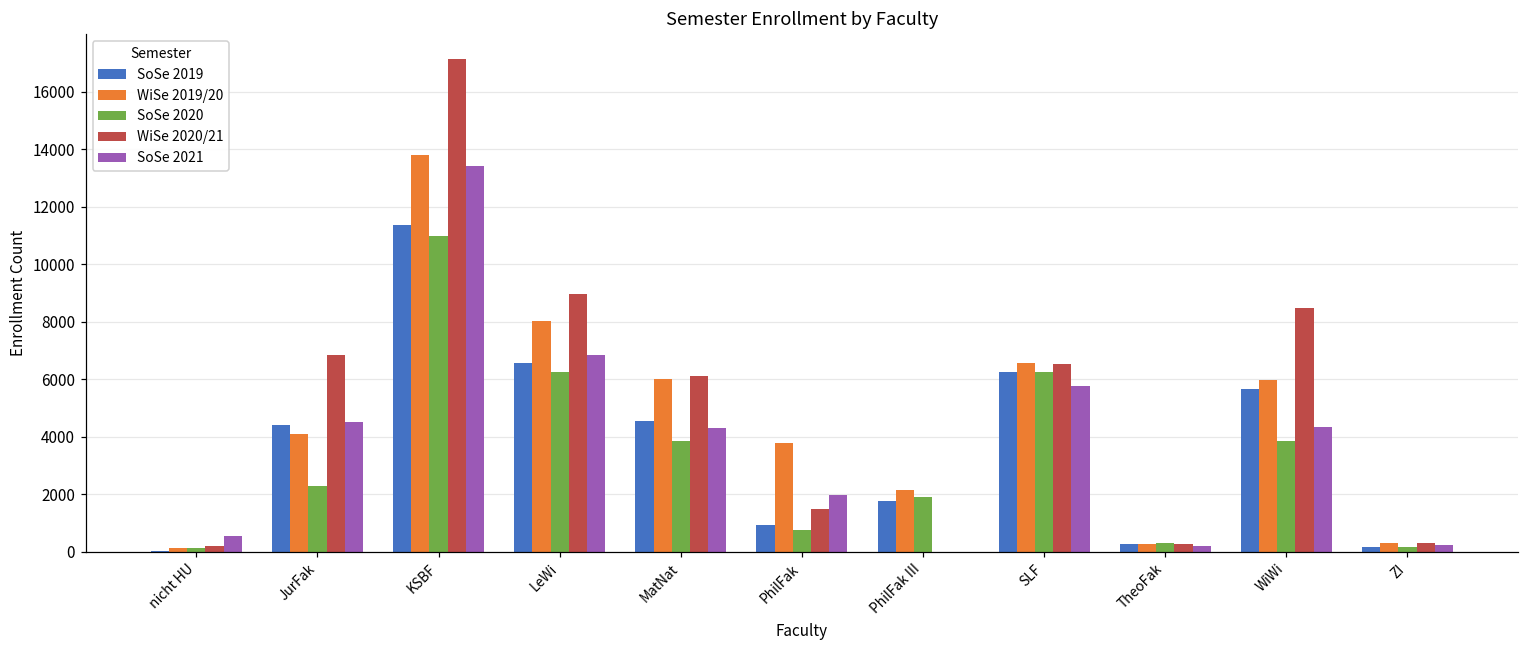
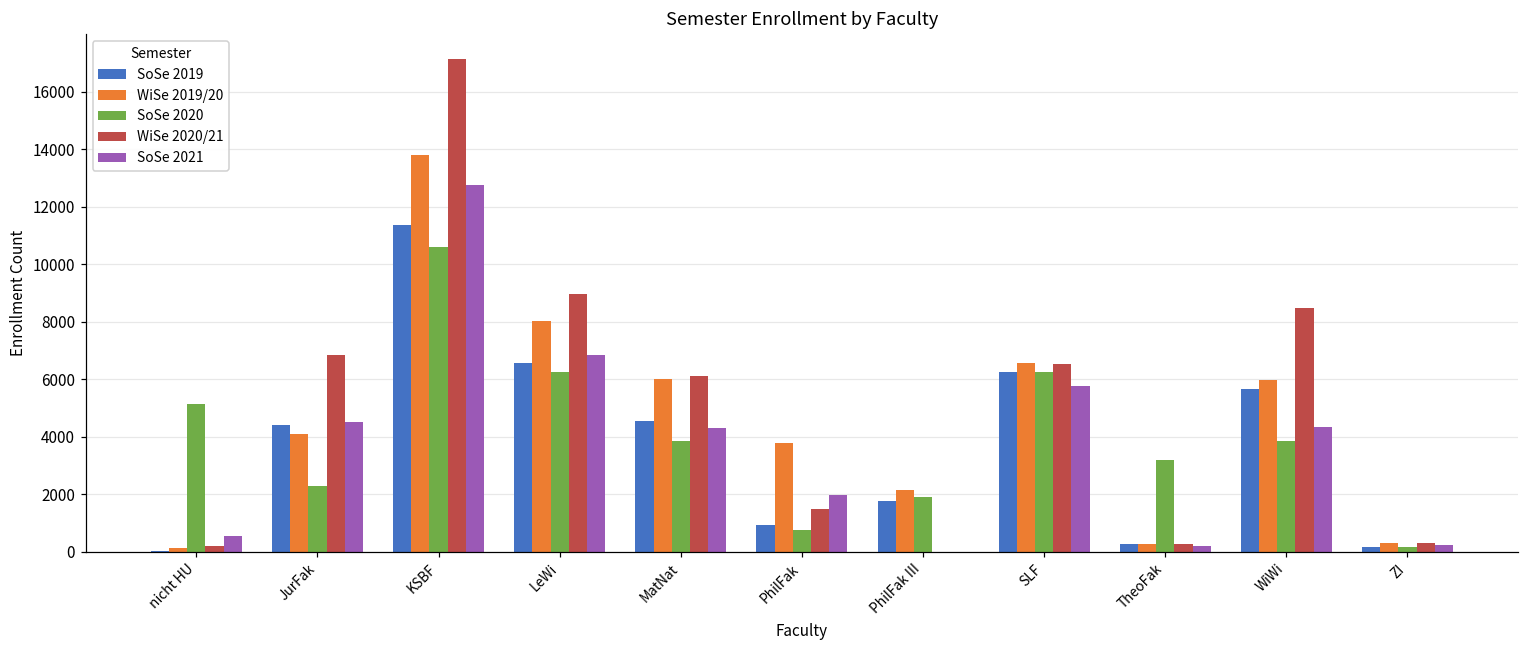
  {
    "SoSe 2019": {
      "JurFak": 4400,
      "KSBF": 11400,
      "LeWi": 6600,
      "MatNat": 4500,
      "PhilFak": 900,
      "PhilFak III": 1800,
      "SLF": 6200,
      "TheoFak": 200,
      "WiWi": 5600,
      "ZI": 200
    },
    "WiSe 2019/20": {
      "nicht HU": 100,
      "JurFak": 4100,
      "KSBF": 13800,
      "LeWi": 8000,
      "MatNat": 6000,
      "PhilFak": 3800,
      "PhilFak III": 2200,
      "SLF": 6600,
      "TheoFak": 300,
      "WiWi": 6000,
      "ZI": 300
    },
    "SoSe 2020": {
-     "nicht HU": 100,
+     "nicht HU": 5100,
      "JurFak": 2300,
-     "KSBF": 11000,
+     "KSBF": 10600,
      "LeWi": 6200,
      "MatNat": 3800,
      "PhilFak": 800,
      "PhilFak III": 1900,
      "SLF": 6200,
-     "TheoFak": 300,
+     "TheoFak": 3200,
      "WiWi": 3800,
      "ZI": 200
    },
    "WiSe 2020/21": {
      "nicht HU": 200,
      "JurFak": 6800,
      "KSBF": 17100,
      "LeWi": 8900,
      "MatNat": 6100,
      "PhilFak": 1500,
      "PhilFak III": 0,
      "SLF": 6500,
      "TheoFak": 300,
      "WiWi": 8500,
      "ZI": 300
    },
    "SoSe 2021": {
      "nicht HU": 600,
      "JurFak": 4500,
-     "KSBF": 13400,
+     "KSBF": 12700,
      "LeWi": 6900,
      "MatNat": 4300,
      "PhilFak": 2000,
      "PhilFak III": 0,
      "SLF": 5700,
      "TheoFak": 200,
      "WiWi": 4300,
      "ZI": 200
    }
  }
